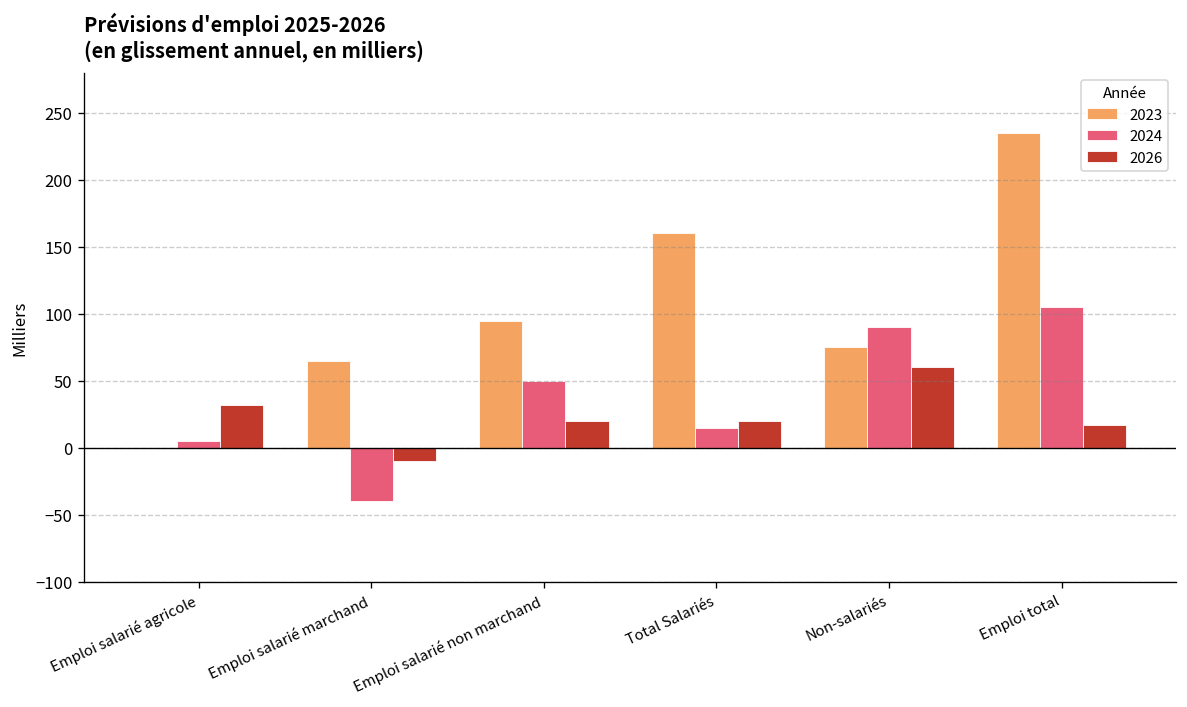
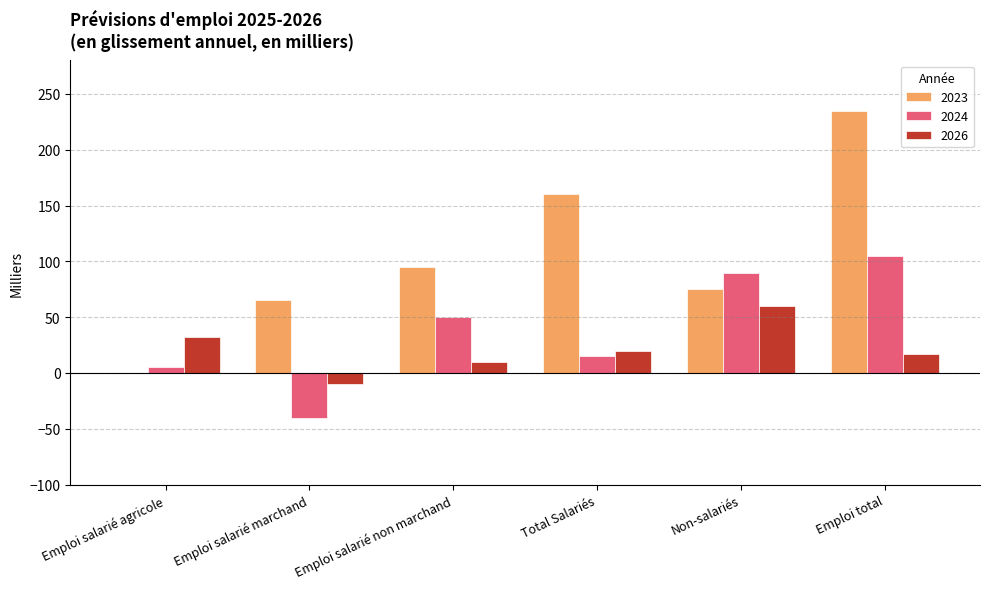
  {
    "2023": {
      "Emploi salarié agricole": 0,
      "Emploi salarié marchand": 65,
      "Emploi salarié non marchand": 95,
      "Total Salariés": 160,
      "Non-salariés": 75,
      "Emploi total": 235
    },
    "2024": {
      "Emploi salarié agricole": 5,
      "Emploi salarié marchand": -40,
      "Emploi salarié non marchand": 50,
      "Total Salariés": 15,
      "Non-salariés": 90,
      "Emploi total": 105
    },
    "2026": {
      "Emploi salarié agricole": 32,
      "Emploi salarié marchand": -10,
-     "Emploi salarié non marchand": 20,
+     "Emploi salarié non marchand": 10,
      "Total Salariés": 20,
      "Non-salariés": 60,
      "Emploi total": 17
    }
  }
